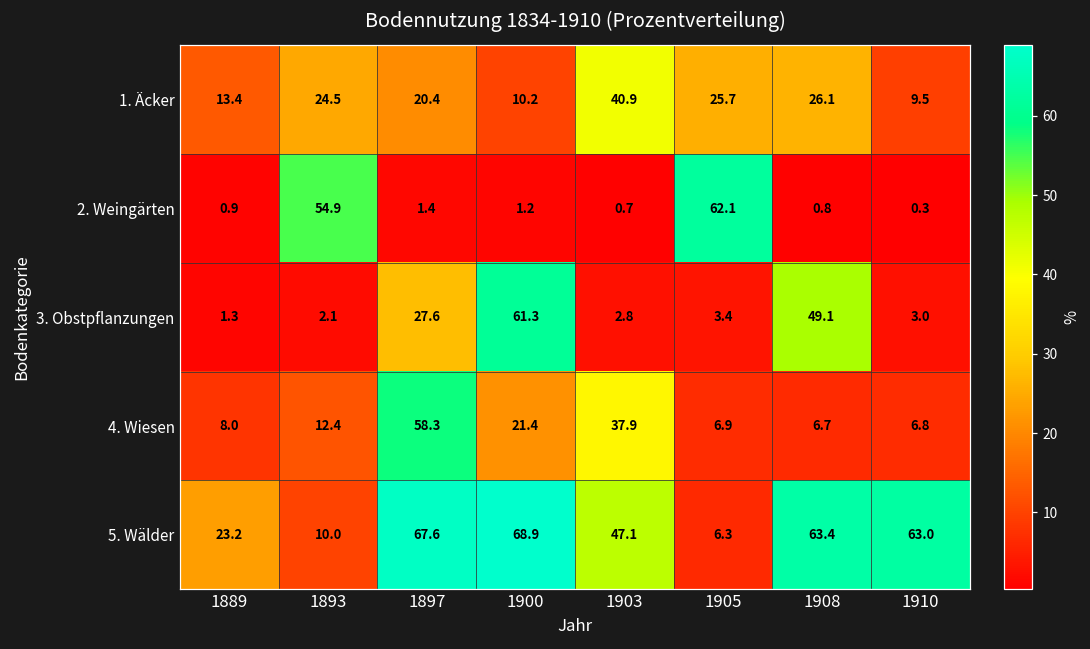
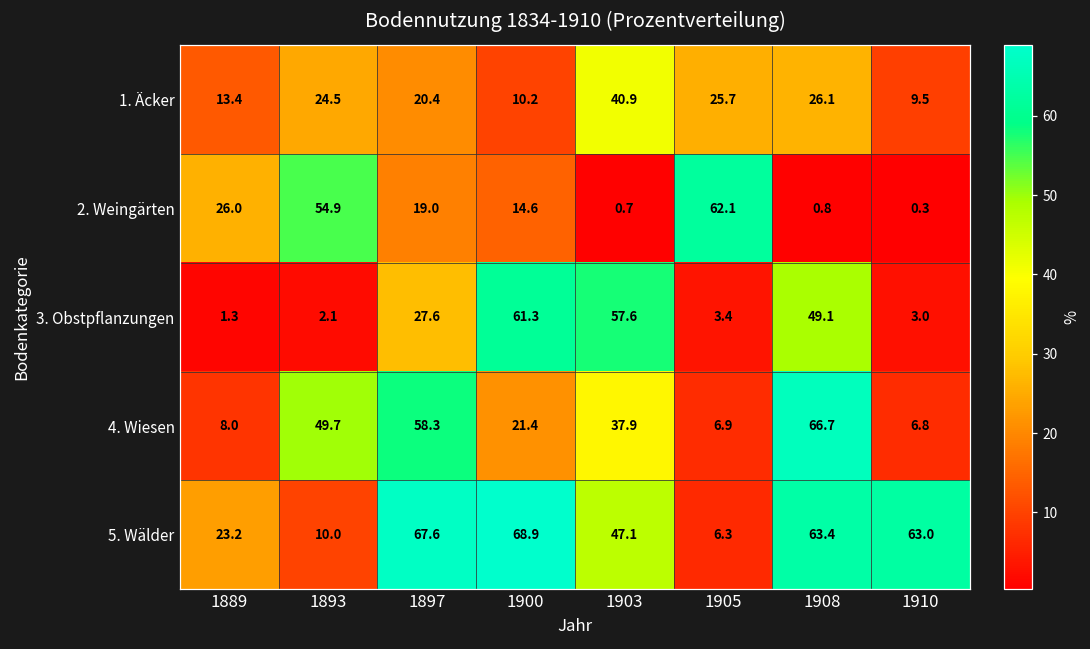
  {
    "1. Äcker": {
      "1889": 13.4,
      "1893": 24.5,
      "1897": 20.4,
      "1900": 10.2,
      "1903": 40.9,
      "1905": 25.7,
      "1908": 26.1,
      "1910": 9.5
    },
    "2. Weingärten": {
-     "1889": 0.9,
+     "1889": 26.0,
      "1893": 54.9,
-     "1897": 1.4,
-     "1900": 1.2,
+     "1897": 19.0,
+     "1900": 14.6,
      "1903": 0.7,
      "1905": 62.1,
      "1908": 0.8,
      "1910": 0.3
    },
    "3. Obstpflanzungen": {
      "1889": 1.3,
      "1893": 2.1,
      "1897": 27.6,
      "1900": 61.3,
-     "1903": 2.8,
+     "1903": 57.6,
      "1905": 3.4,
      "1908": 49.1,
      "1910": 3.0
    },
    "4. Wiesen": {
      "1889": 8.0,
-     "1893": 12.4,
+     "1893": 49.7,
      "1897": 58.3,
      "1900": 21.4,
      "1903": 37.9,
      "1905": 6.9,
-     "1908": 6.7,
+     "1908": 66.7,
      "1910": 6.8
    },
    "5. Wälder": {
      "1889": 23.2,
      "1893": 10.0,
      "1897": 67.6,
      "1900": 68.9,
      "1903": 47.1,
      "1905": 6.3,
      "1908": 63.4,
      "1910": 63.0
    }
  }
